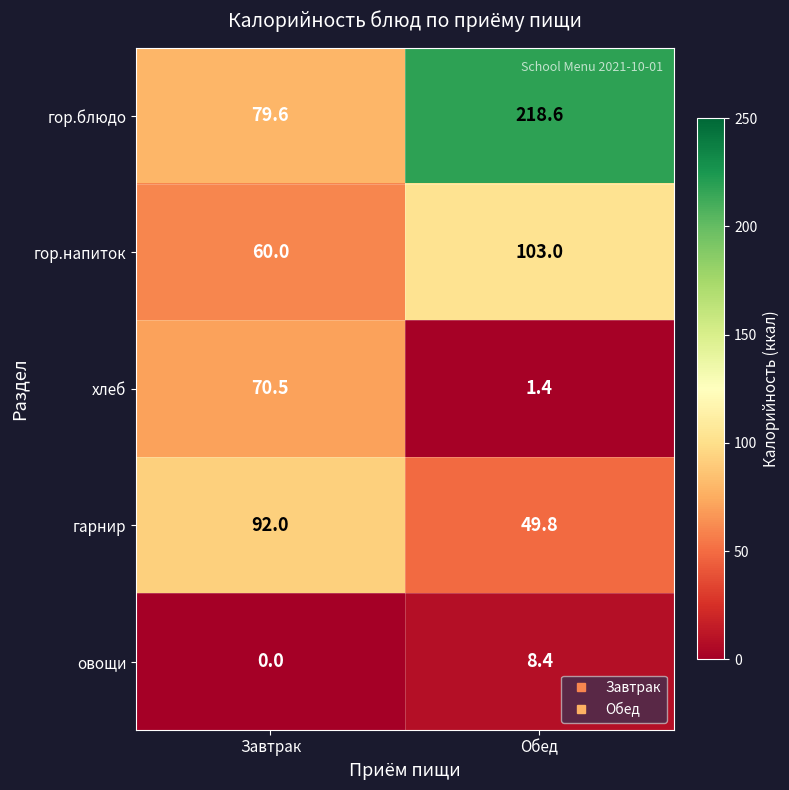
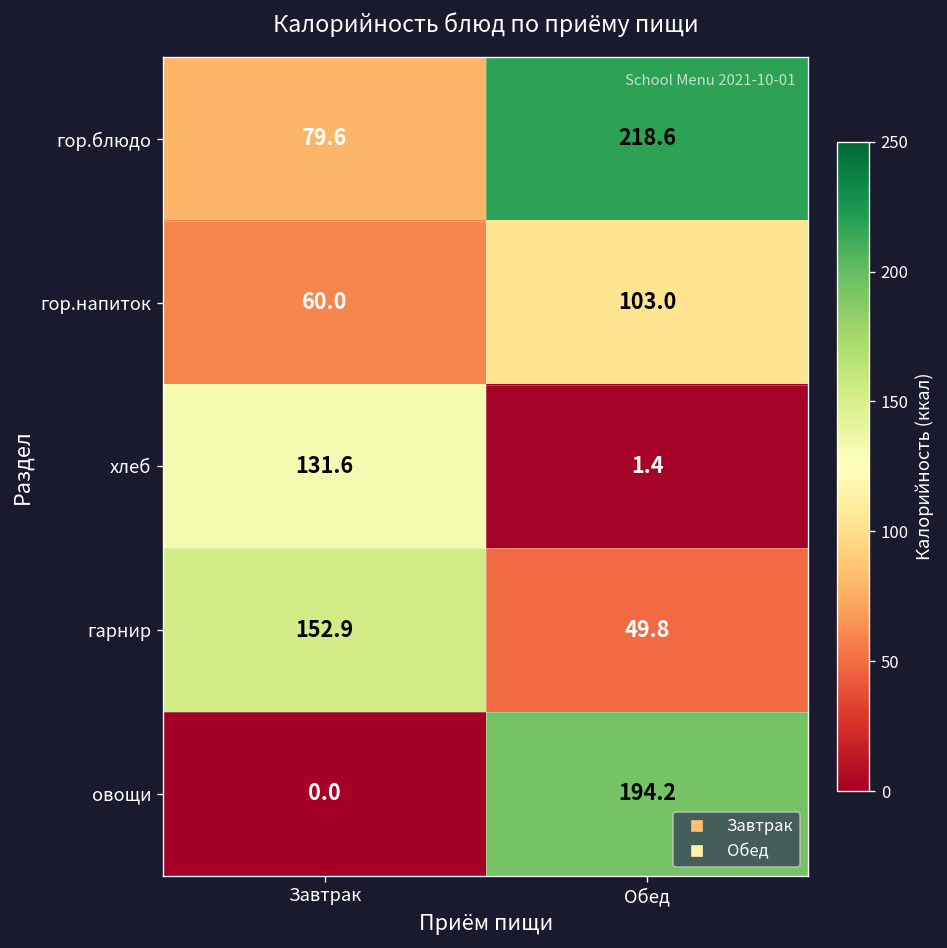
  {
    "гор.блюдо": {
      "Завтрак": 79.6
    },
    "гор.напиток": {
      "Завтрак": 60.0,
      "Обед": 103.0
    },
    "хлеб": {
-     "Завтрак": 70.5,
+     "Завтрак": 131.6,
      "Обед": 1.4
    },
    "гарнир": {
-     "Завтрак": 92.0,
+     "Завтрак": 152.9,
      "Обед": 49.8
    },
    "овощи": {
      "Завтрак": 0.0,
-     "Обед": 8.4
+     "Обед": 194.2
    }
  }
